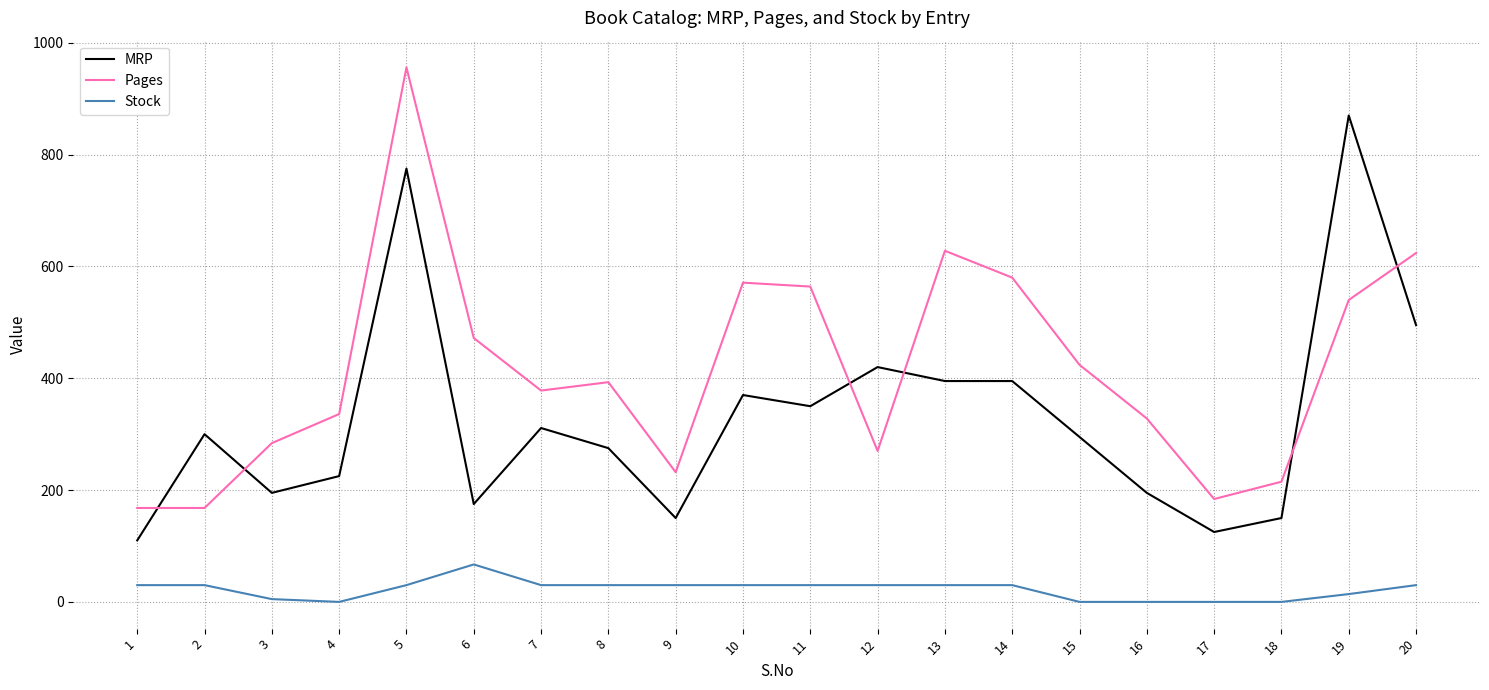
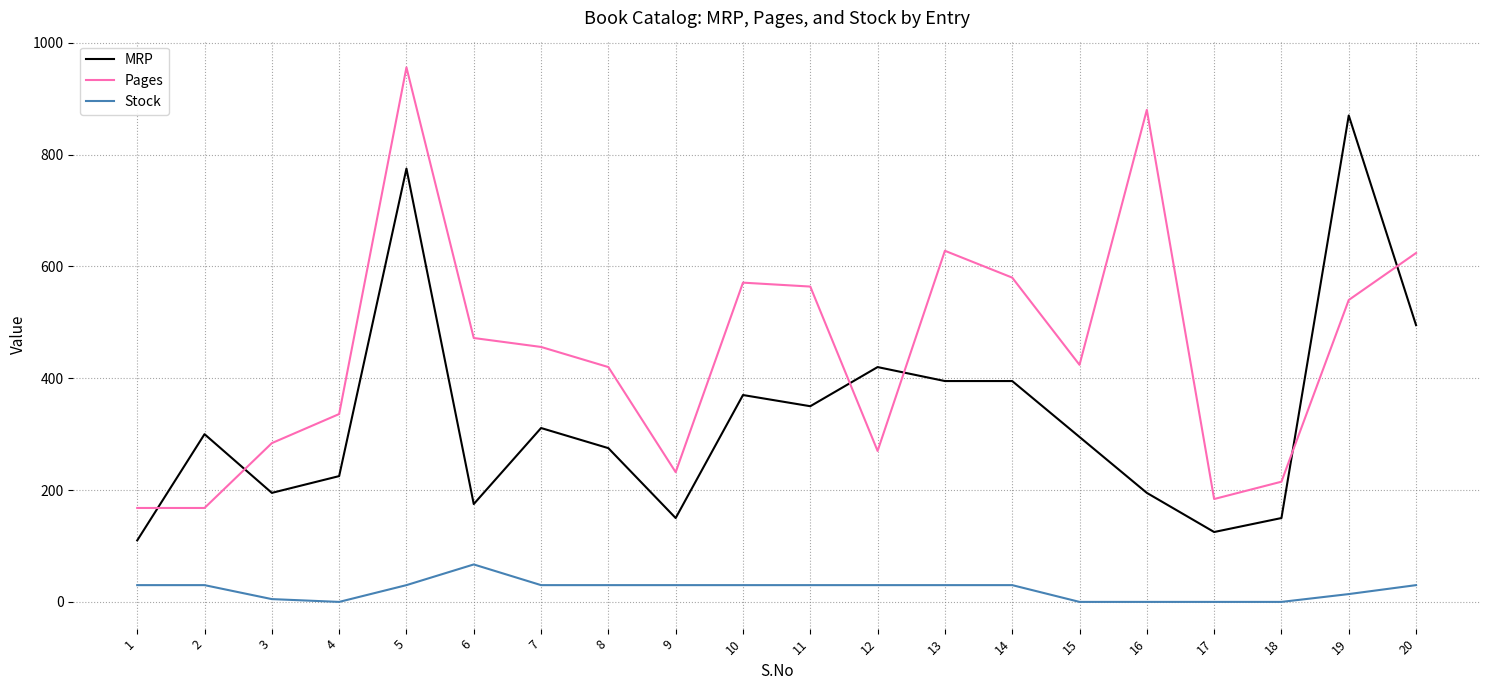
  {
    "MRP": {
      "1": 110,
      "2": 300,
      "3": 200,
      "4": 230,
      "5": 780,
      "6": 180,
      "7": 310,
      "8": 280,
      "9": 150,
      "10": 370,
      "11": 350,
      "12": 420,
      "13": 400,
      "14": 400,
      "15": 300,
      "16": 200,
      "17": 130,
      "18": 150,
      "19": 870,
      "20": 500
    },
    "Pages": {
      "1": 170,
      "2": 170,
      "3": 280,
      "4": 340,
      "5": 960,
      "6": 470,
-     "7": 380,
-     "8": 390,
+     "7": 460,
+     "8": 420,
      "9": 230,
      "10": 570,
      "11": 560,
      "12": 270,
      "13": 630,
      "14": 580,
      "15": 420,
-     "16": 330,
+     "16": 880,
      "17": 180,
      "18": 220,
      "19": 540,
      "20": 620
    },
    "Stock": {
      "1": 30,
      "2": 30,
      "3": 10,
      "4": 0,
      "5": 30,
      "6": 70,
      "7": 30,
      "8": 30,
      "9": 30,
      "10": 30,
      "11": 30,
      "12": 30,
      "13": 30,
      "14": 30,
      "15": 0,
      "16": 0,
      "17": 0,
      "18": 0,
      "19": 10,
      "20": 30
    }
  }
